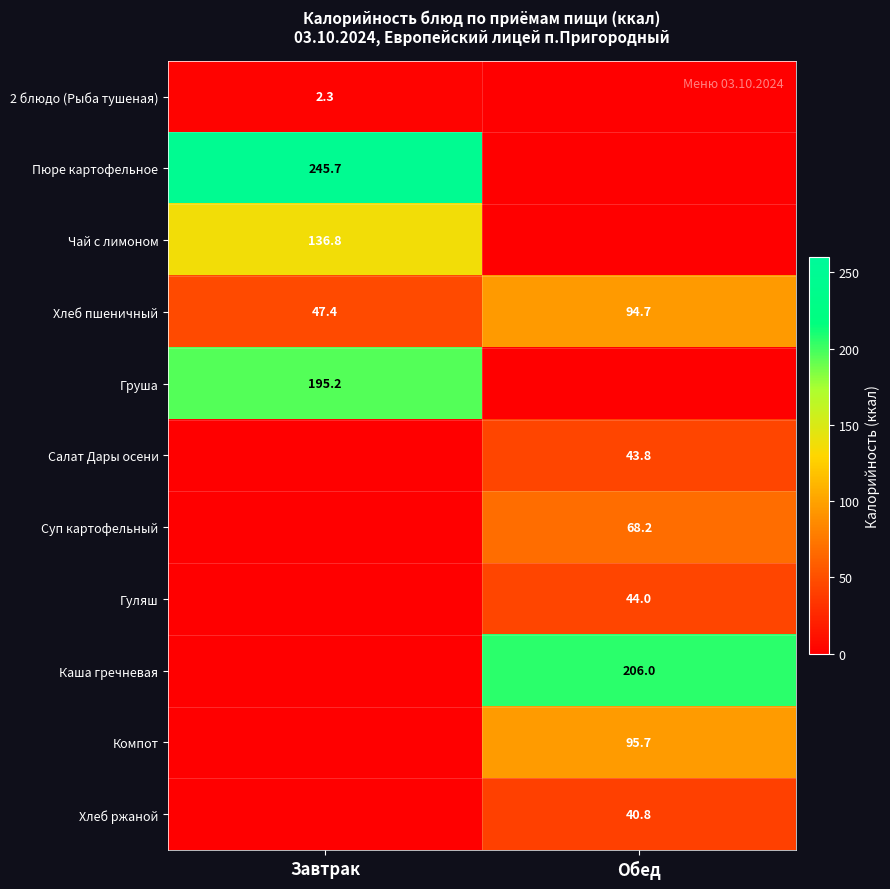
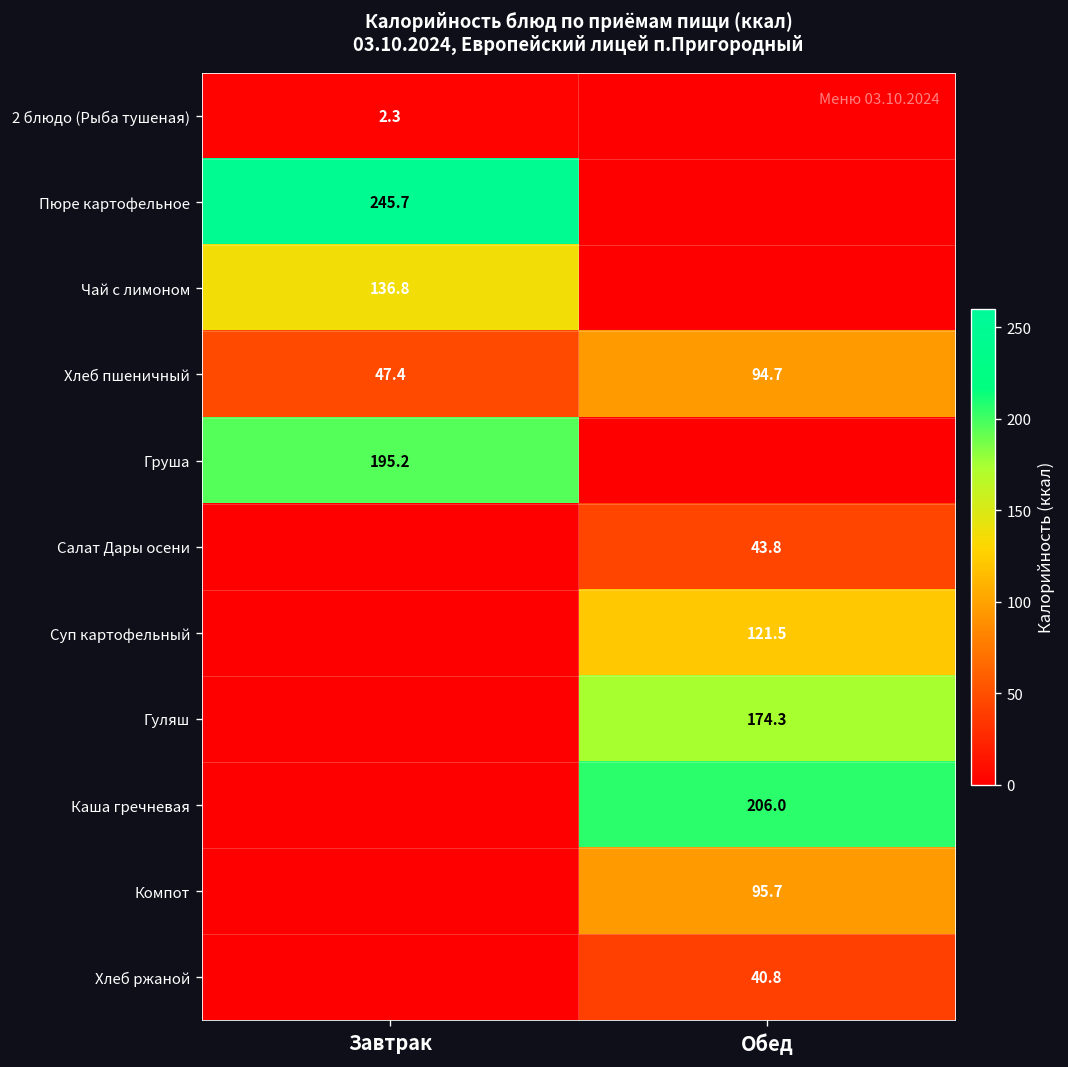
  {
    "2 блюдо (Рыба тушеная)": {
      "Завтрак": 2.3
    },
    "Пюре картофельное": {
      "Завтрак": 245.7
    },
    "Чай с лимоном": {
      "Завтрак": 136.8
    },
    "Хлеб пшеничный": {
      "Завтрак": 47.4,
      "Обед": 94.7
    },
    "Груша": {
      "Завтрак": 195.2
    },
    "Салат Дары осени": {
      "Обед": 43.8
    },
    "Суп картофельный": {
-     "Обед": 68.2
+     "Обед": 121.5
    },
    "Гуляш": {
-     "Обед": 44.0
+     "Обед": 174.3
    },
    "Каша гречневая": {
      "Обед": 206.0
    },
    "Компот": {
      "Обед": 95.7
    },
    "Хлеб ржаной": {
      "Обед": 40.8
    }
  }
